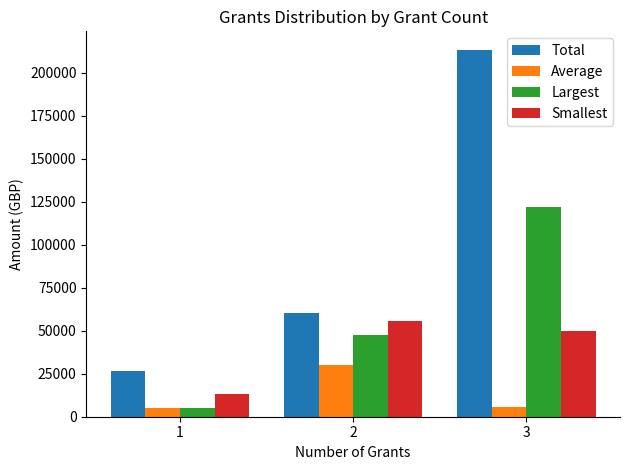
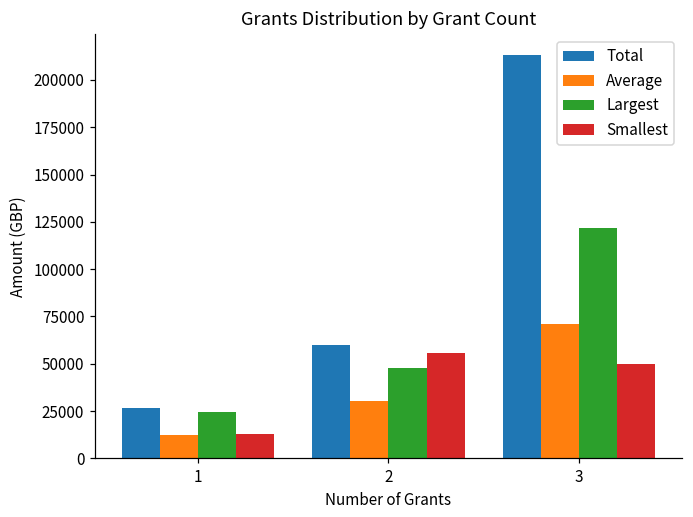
  {
    "Total": {
      "1": 27000,
      "2": 60000,
      "3": 213000
    },
    "Average": {
-     "1": 5000,
+     "1": 12000,
      "2": 30000,
-     "3": 6000
+     "3": 71000
    },
    "Largest": {
-     "1": 5000,
+     "1": 24000,
      "2": 48000,
      "3": 122000
    },
    "Smallest": {
      "1": 13000,
      "2": 56000,
      "3": 50000
    }
  }
